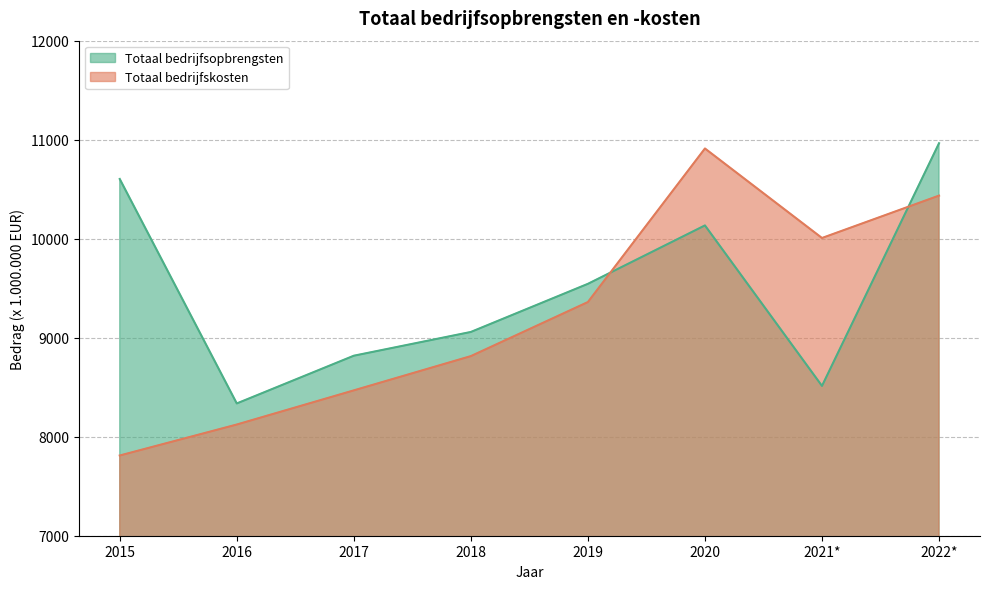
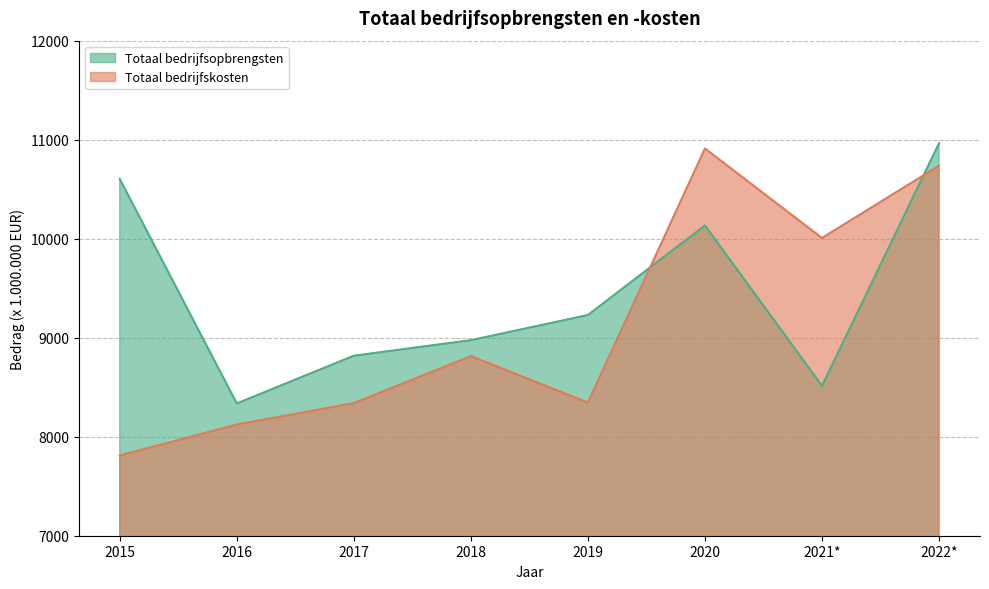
  {
    "Totaal bedrijfsopbrengsten": {
      "2015": 10600,
      "2016": 8300,
      "2017": 8800,
-     "2018": 9100,
-     "2019": 9500,
+     "2018": 9000,
+     "2019": 9200,
      "2020": 10100,
      "2021*": 8500,
      "2022*": 11000
    },
    "Totaal bedrijfskosten": {
      "2015": 7800,
      "2016": 8100,
-     "2017": 8500,
+     "2017": 8300,
      "2018": 8800,
-     "2019": 9400,
+     "2019": 8300,
      "2020": 10900,
      "2021*": 10000,
-     "2022*": 10400
+     "2022*": 10700
    }
  }
